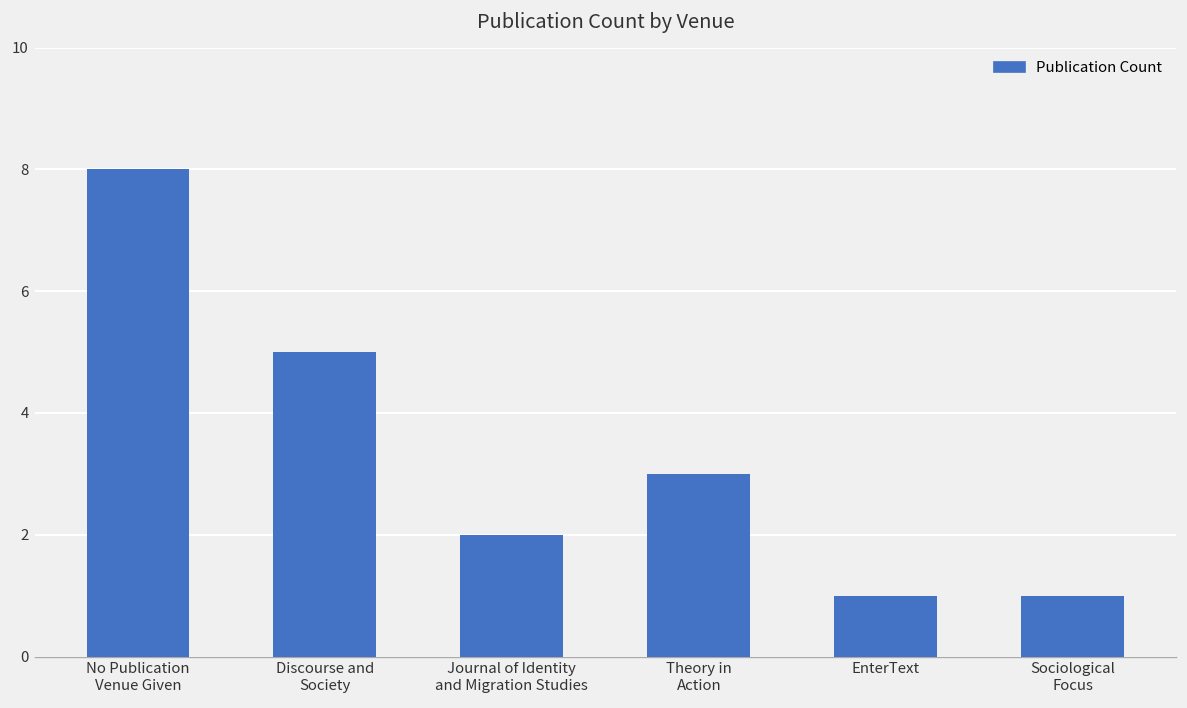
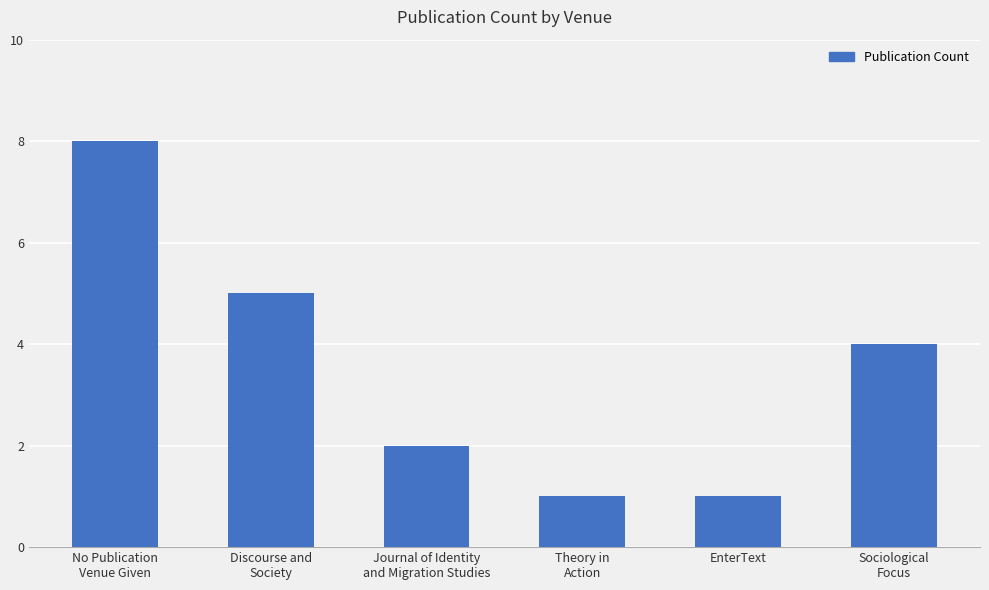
  {
    "No Publication Venue Given": 8,
    "Discourse and Society": 5,
    "Journal of Identity and Migration Studies": 2,
-   "Theory in Action": 3,
+   "Theory in Action": 1,
    "EnterText": 1,
-   "Sociological Focus": 1
+   "Sociological Focus": 4
  }
